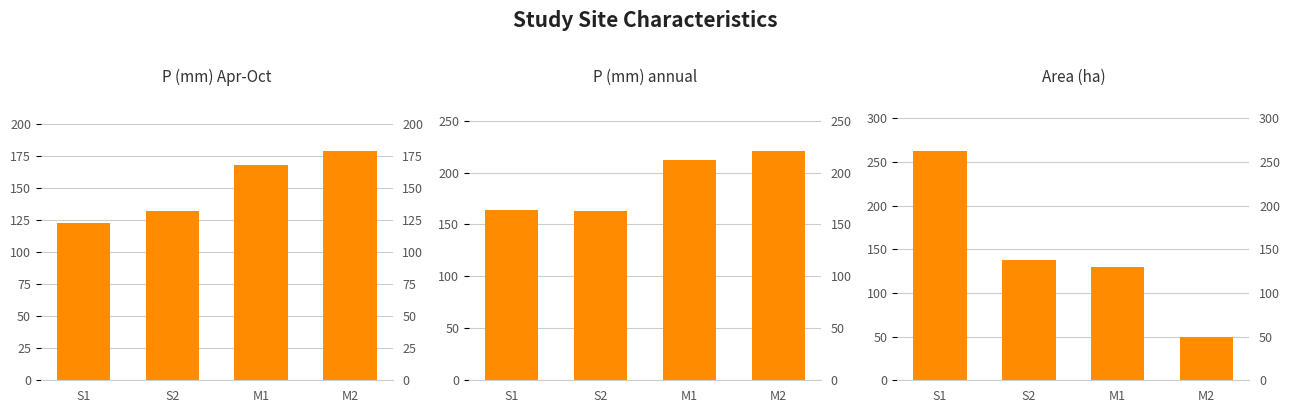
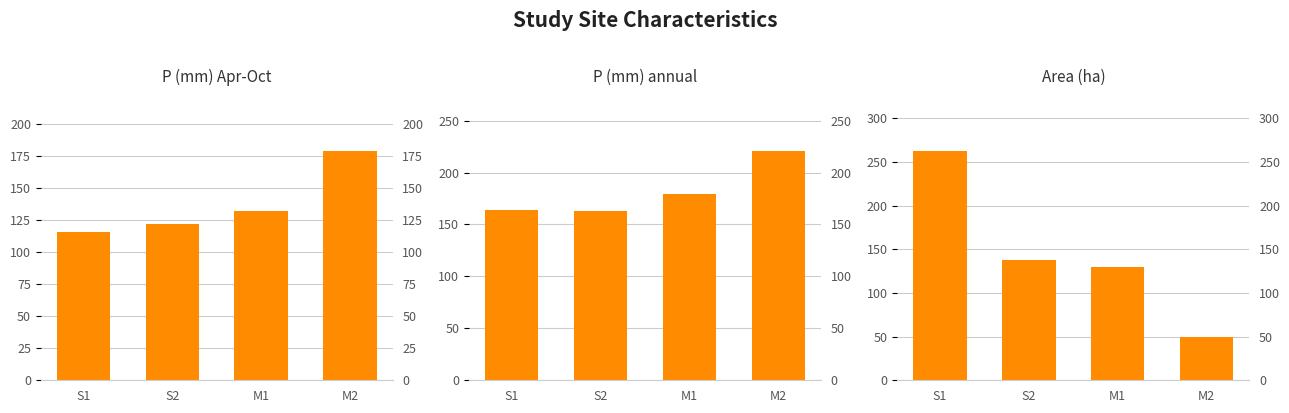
  {
    "P (mm) Apr-Oct": {
-     "S1": 122,
-     "S2": 132,
-     "M1": 168,
+     "S1": 116,
+     "S2": 122,
+     "M1": 132,
      "M2": 179
    },
    "P (mm) annual": {
      "S1": 164,
      "S2": 163,
-     "M1": 212,
+     "M1": 180,
      "M2": 221
    },
    "Area (ha)": {
      "S1": 260,
      "S2": 140,
      "M1": 130,
      "M2": 50
    }
  }
